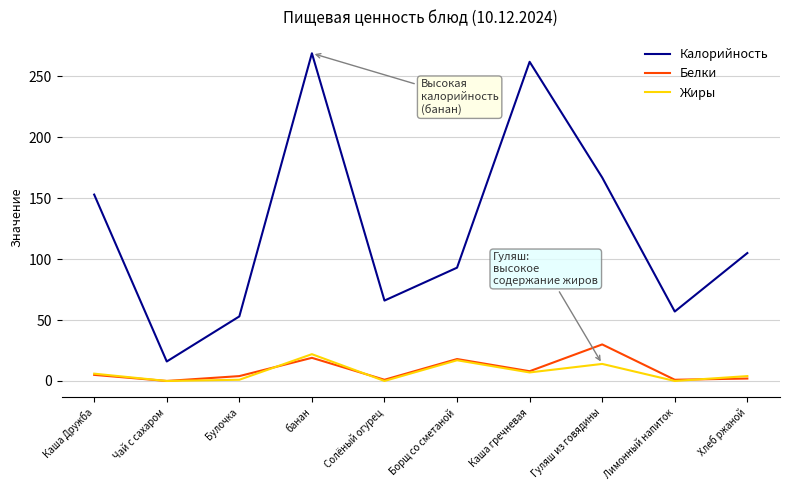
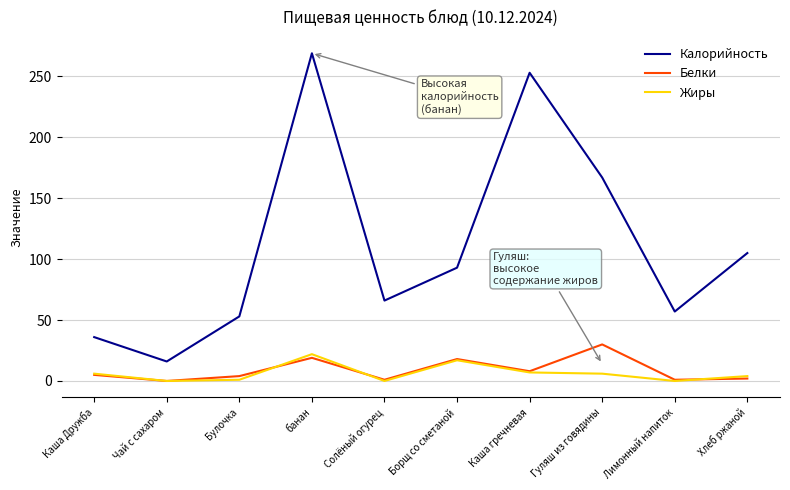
  {
    "Калорийность": {
-     "Каша Дружба": 153,
+     "Каша Дружба": 36,
      "Чай с сахаром": 16,
      "Булочка": 53,
      "банан": 269,
      "Солёный огурец": 66,
      "Борщ со сметаной": 93,
-     "Каша гречневая": 262,
+     "Каша гречневая": 253,
      "Гуляш из говядины": 167,
      "Лимонный напиток": 57,
      "Хлеб ржаной": 105
    },
    "Белки": {
      "Булочка": 4,
      "банан": 19,
      "Гуляш из говядины": 30
    },
    "Жиры": {
      "Булочка": 1,
      "банан": 22,
-     "Гуляш из говядины": 14
+     "Гуляш из говядины": 6
    }
  }
